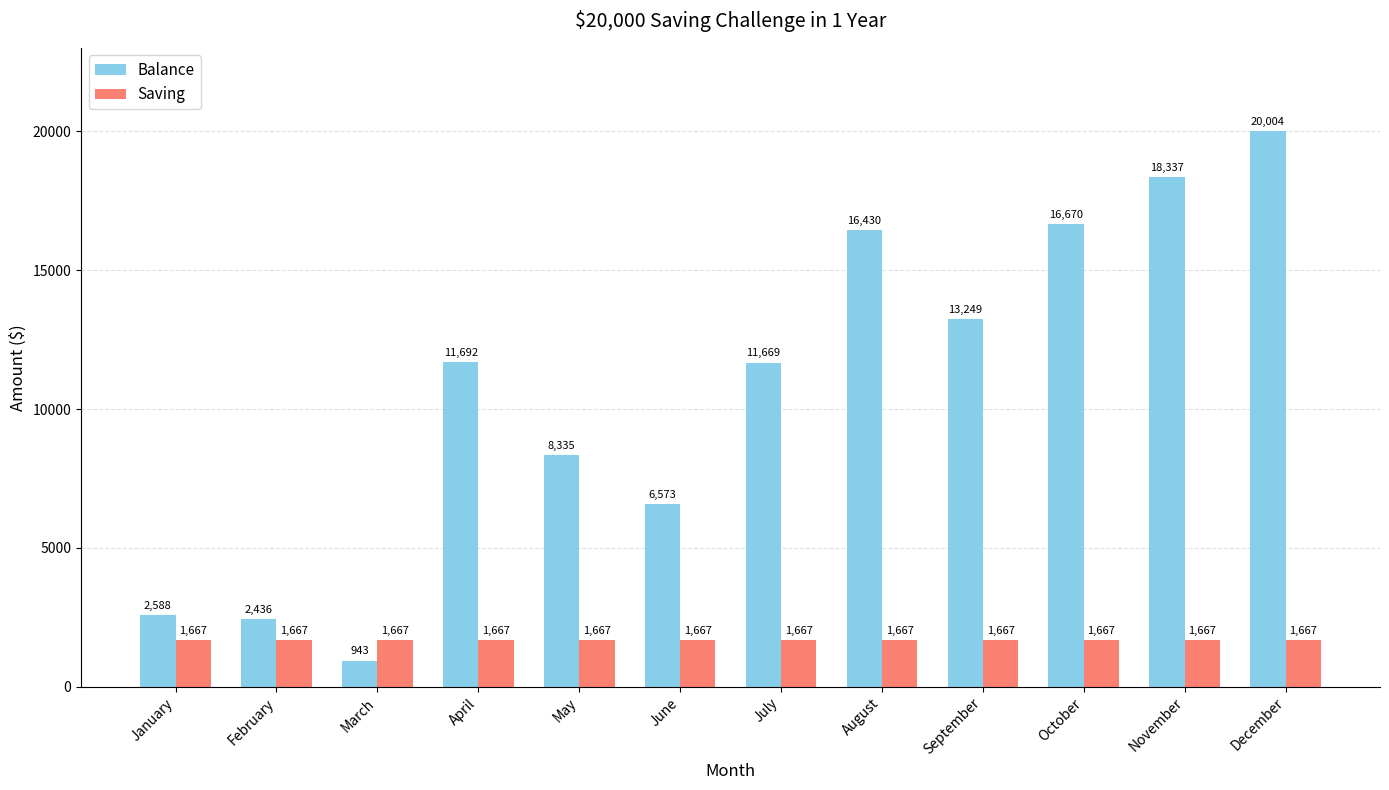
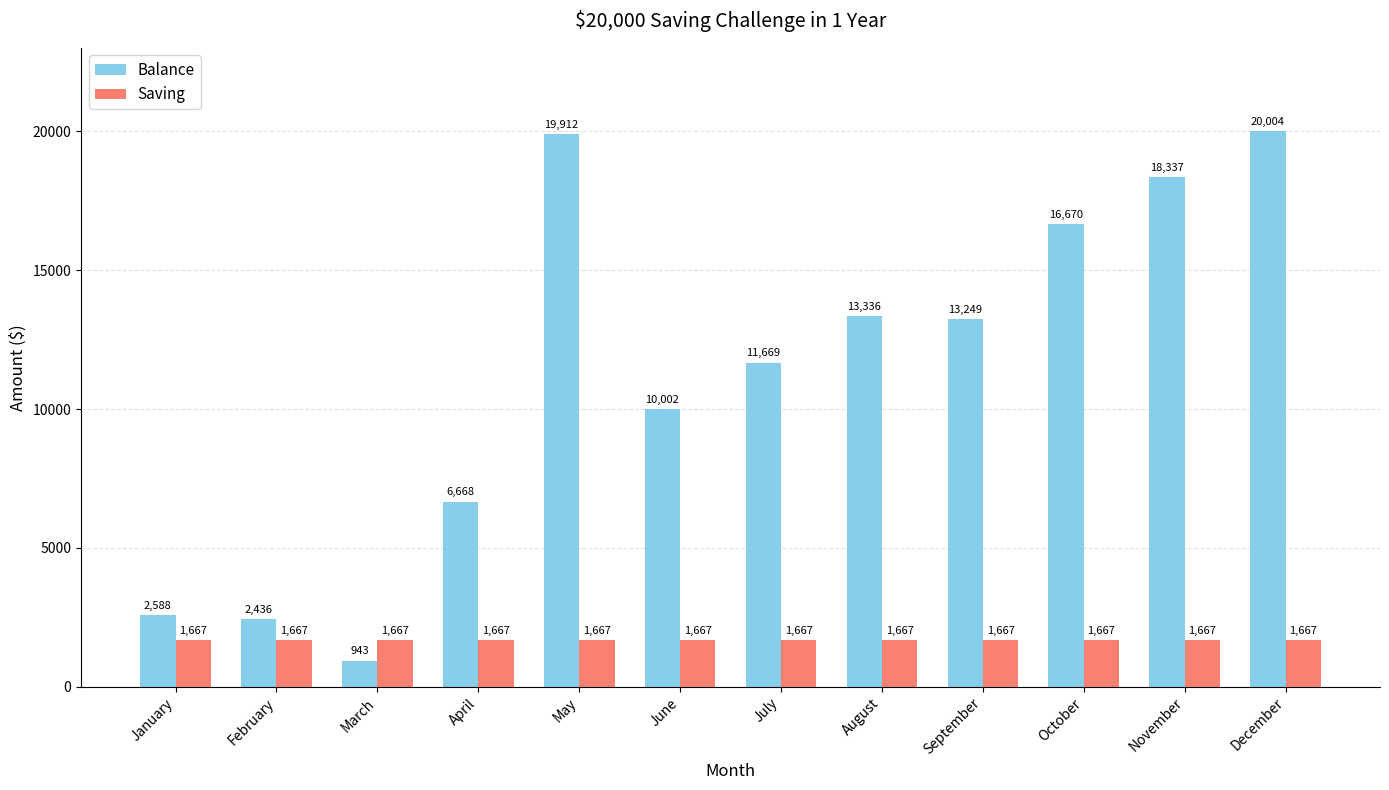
  {
    "Balance": {
      "January": "2,588",
      "February": "2,436",
      "March": "943",
-     "April": "11,692",
-     "May": "8,335",
-     "June": "6,573",
+     "April": "6,668",
+     "May": "19,912",
+     "June": "10,002",
      "July": "11,669",
-     "August": "16,430",
+     "August": "13,336",
      "September": "13,249",
      "October": "16,670",
      "November": "18,337",
      "December": "20,004"
    },
    "Saving": {
      "January": "1,667",
      "February": "1,667",
      "March": "1,667",
      "April": "1,667",
      "May": "1,667",
      "June": "1,667",
      "July": "1,667",
      "August": "1,667",
      "September": "1,667",
      "October": "1,667",
      "November": "1,667",
      "December": "1,667"
    }
  }
